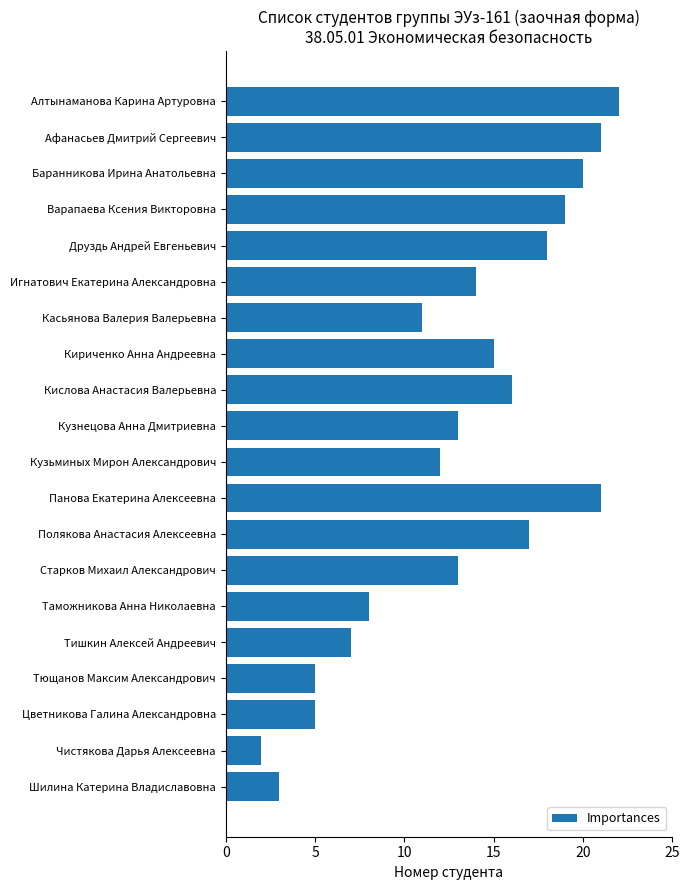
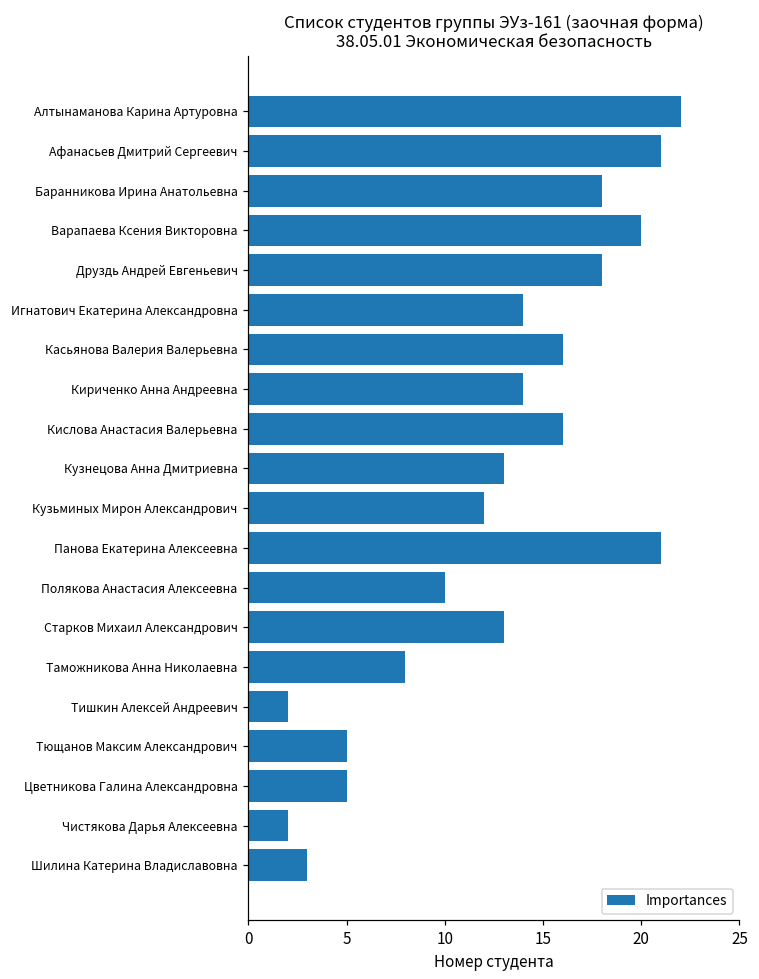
  {
    "Алтынаманова Карина Артуровна": 22,
    "Афанасьев Дмитрий Сергеевич": 21,
-   "Баранникова Ирина Анатольевна": 20,
-   "Варапаева Ксения Викторовна": 19,
+   "Баранникова Ирина Анатольевна": 18,
+   "Варапаева Ксения Викторовна": 20,
    "Друздь Андрей Евгеньевич": 18,
    "Игнатович Екатерина Александровна": 14,
-   "Касьянова Валерия Валерьевна": 11,
-   "Кириченко Анна Андреевна": 15,
+   "Касьянова Валерия Валерьевна": 16,
+   "Кириченко Анна Андреевна": 14,
    "Кислова Анастасия Валерьевна": 16,
    "Кузнецова Анна Дмитриевна": 13,
    "Кузьминых Мирон Александрович": 12,
    "Панова Екатерина Алексеевна": 21,
-   "Полякова Анастасия Алексеевна": 17,
+   "Полякова Анастасия Алексеевна": 10,
    "Старков Михаил Александрович": 13,
    "Таможникова Анна Николаевна": 8,
-   "Тишкин Алексей Андреевич": 7,
+   "Тишкин Алексей Андреевич": 2,
    "Тющанов Максим Александрович": 5,
    "Цветникова Галина Александровна": 5,
    "Чистякова Дарья Алексеевна": 2,
    "Шилина Катерина Владиславовна": 3
  }
